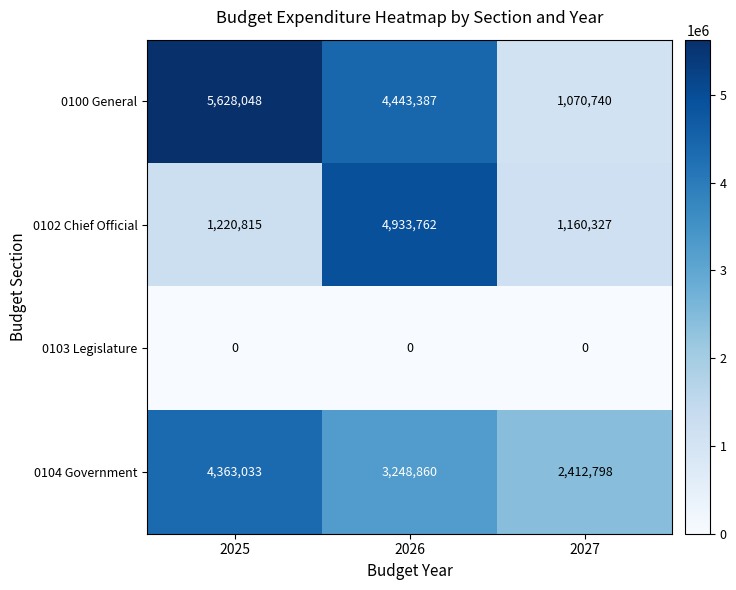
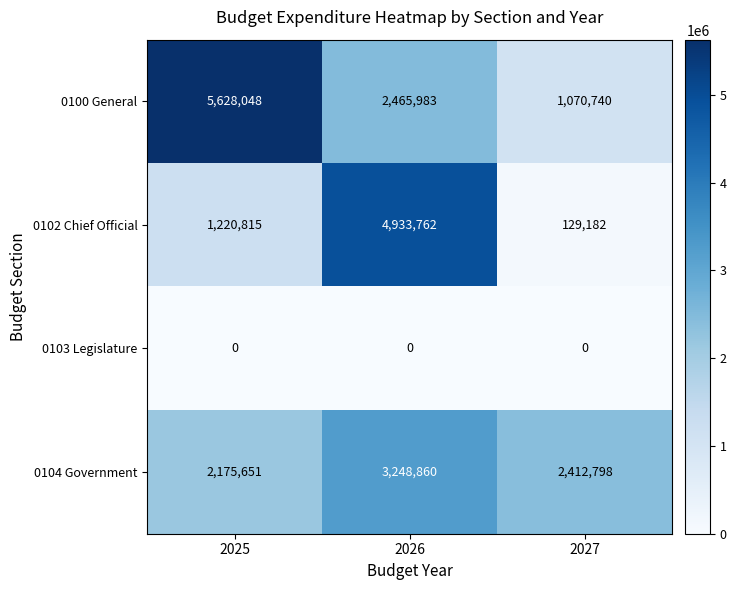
  {
    "0100 General": {
      "2025": "5,628,048",
-     "2026": "4,443,387",
+     "2026": "2,465,983",
      "2027": "1,070,740"
    },
    "0102 Chief Official": {
      "2025": "1,220,815",
      "2026": "4,933,762",
-     "2027": "1,160,327"
+     "2027": "129,182"
    },
    "0103 Legislature": {
      "2025": "0",
      "2026": "0",
      "2027": "0"
    },
    "0104 Government": {
-     "2025": "4,363,033",
+     "2025": "2,175,651",
      "2026": "3,248,860",
      "2027": "2,412,798"
    }
  }
